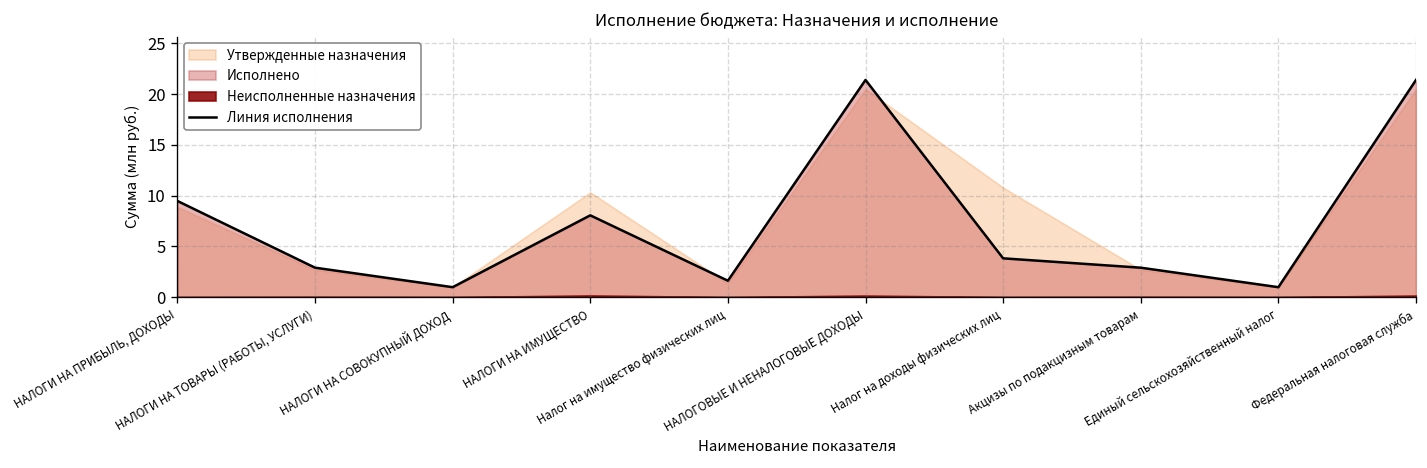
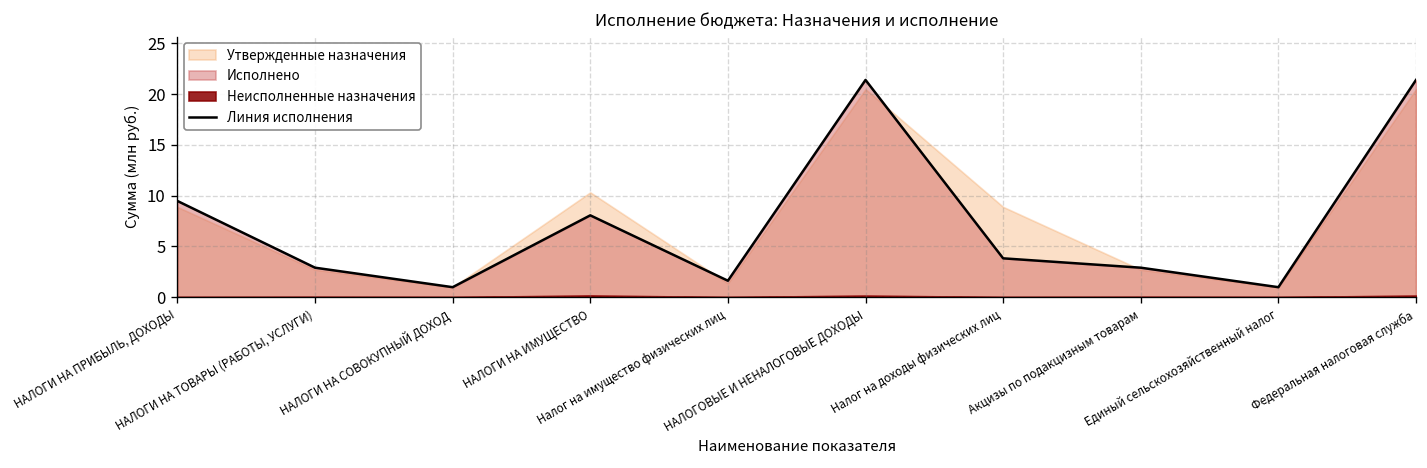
  {
    "Утвержденные назначения": {
      "НАЛОГИ НА ПРИБЫЛЬ, ДОХОДЫ": 9,
      "НАЛОГИ НА ИМУЩЕСТВО": 10,
      "НАЛОГОВЫЕ И НЕНАЛОГОВЫЕ ДОХОДЫ": 20,
-     "Налог на доходы физических лиц": 11,
+     "Налог на доходы физических лиц": 9,
      "Федеральная налоговая служба": 20
    },
    "Исполнено": {
      "НАЛОГИ НА ПРИБЫЛЬ, ДОХОДЫ": 9,
      "НАЛОГИ НА ИМУЩЕСТВО": 8,
      "НАЛОГОВЫЕ И НЕНАЛОГОВЫЕ ДОХОДЫ": 21,
      "Налог на доходы физических лиц": 4,
      "Федеральная налоговая служба": 21
    },
    "Неисполненные назначения": {
      "НАЛОГИ НА ПРИБЫЛЬ, ДОХОДЫ": 0,
      "НАЛОГИ НА СОВОКУПНЫЙ ДОХОД": 0,
      "Налог на имущество физических лиц": 0,
      "Налог на доходы физических лиц": 0,
      "Единый сельскохозяйственный налог": 0
    }
  }
